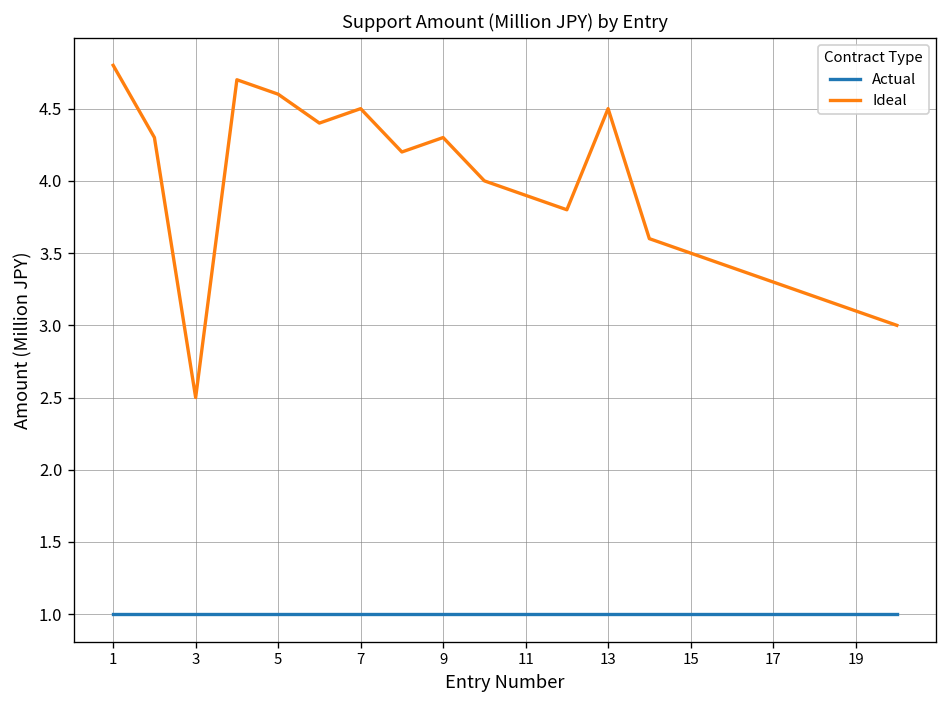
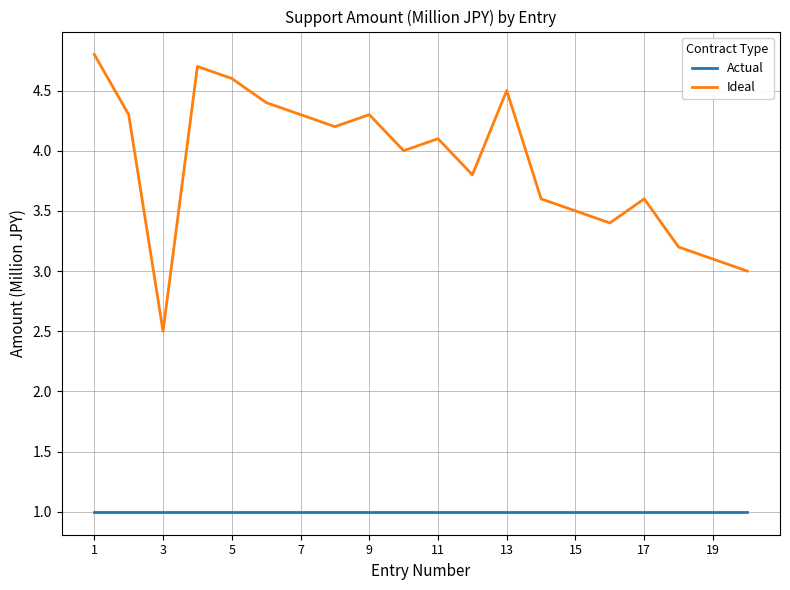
  {
    "Actual": {
      "1": 1.0,
      "3": 1.0,
      "5": 1.0,
      "7": 1.0,
      "9": 1.0,
      "11": 1.0,
      "13": 1.0,
      "15": 1.0,
      "17": 1.0,
      "19": 1.0
    },
    "Ideal": {
      "1": 4.8,
      "3": 2.5,
      "5": 4.6,
-     "7": 4.5,
+     "7": 4.3,
      "9": 4.3,
-     "11": 3.9,
+     "11": 4.1,
      "13": 4.5,
      "15": 3.5,
-     "17": 3.3,
+     "17": 3.6,
      "19": 3.1
    }
  }
